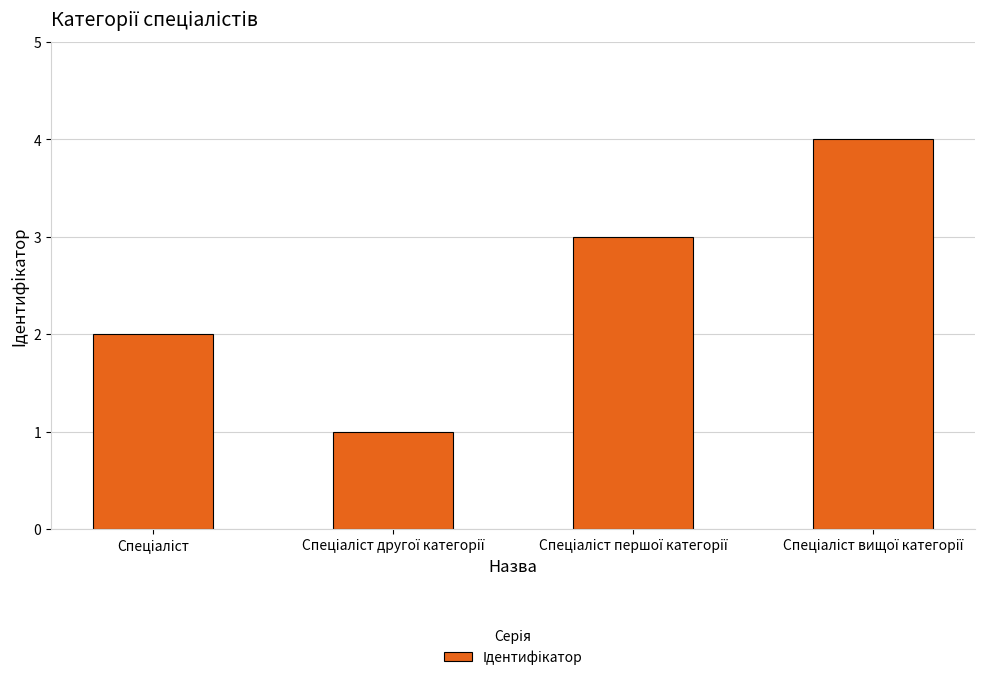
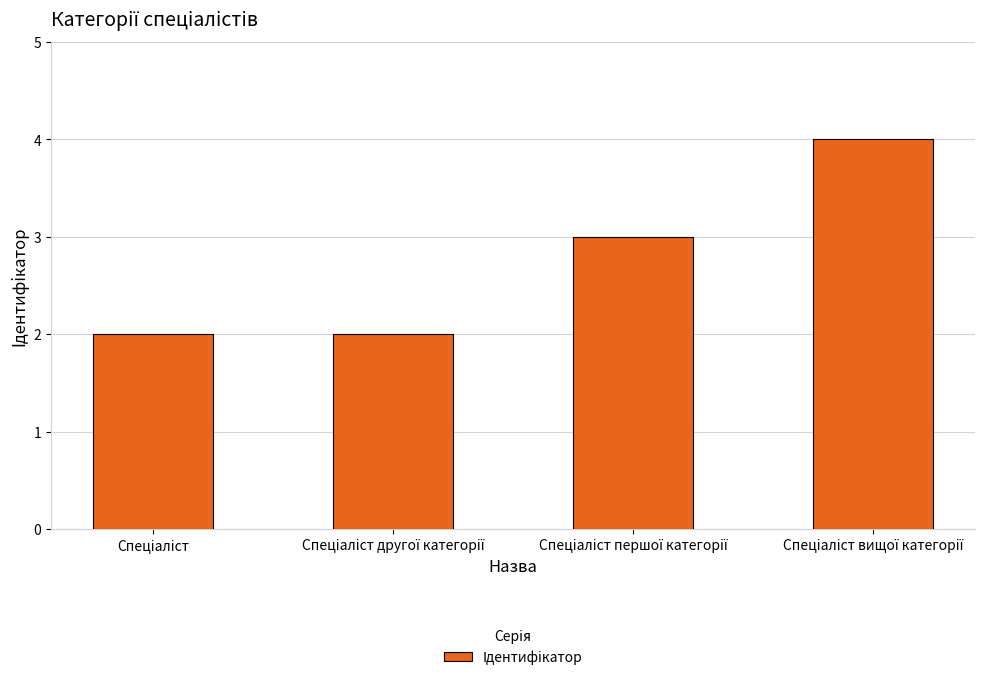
  {
    "Спеціаліст": 2,
-   "Спеціаліст другої категорії": 1,
+   "Спеціаліст другої категорії": 2,
    "Спеціаліст першої категорії": 3,
    "Спеціаліст вищої категорії": 4
  }
